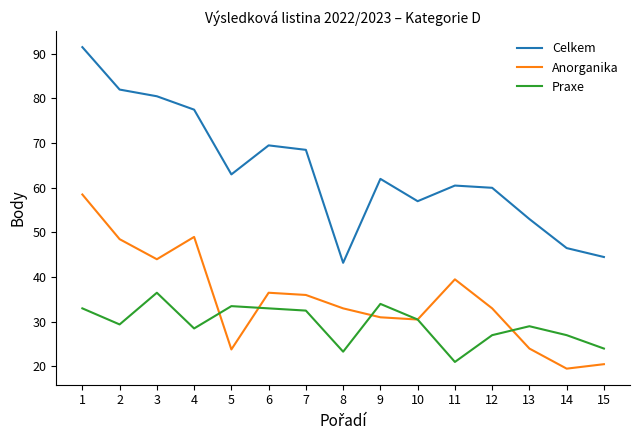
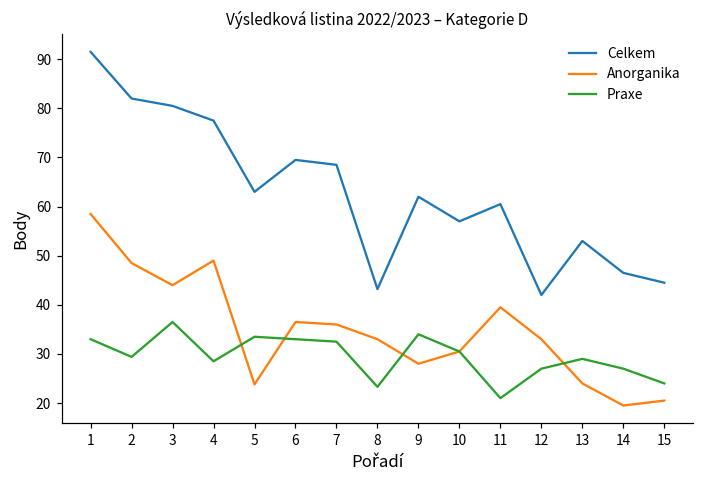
  {
    "Celkem": {
      "1": 92,
      "2": 82,
      "3": 81,
      "4": 78,
      "5": 63,
      "6": 70,
      "7": 69,
      "8": 43,
      "9": 62,
      "10": 57,
      "11": 61,
-     "12": 60,
+     "12": 42,
      "13": 53,
      "14": 47,
      "15": 45
    },
    "Anorganika": {
      "1": 59,
      "2": 49,
      "3": 44,
      "4": 49,
      "5": 24,
      "6": 37,
      "7": 36,
      "8": 33,
-     "9": 31,
+     "9": 28,
      "11": 40,
      "12": 33,
      "13": 24,
      "14": 20,
      "15": 21
    },
    "Praxe": {
      "1": 33,
      "2": 29,
      "3": 37,
      "4": 29,
      "5": 34,
      "6": 33,
      "7": 33,
      "8": 23,
      "9": 34,
      "11": 21,
      "12": 27,
      "13": 29,
      "14": 27,
      "15": 24
    }
  }
